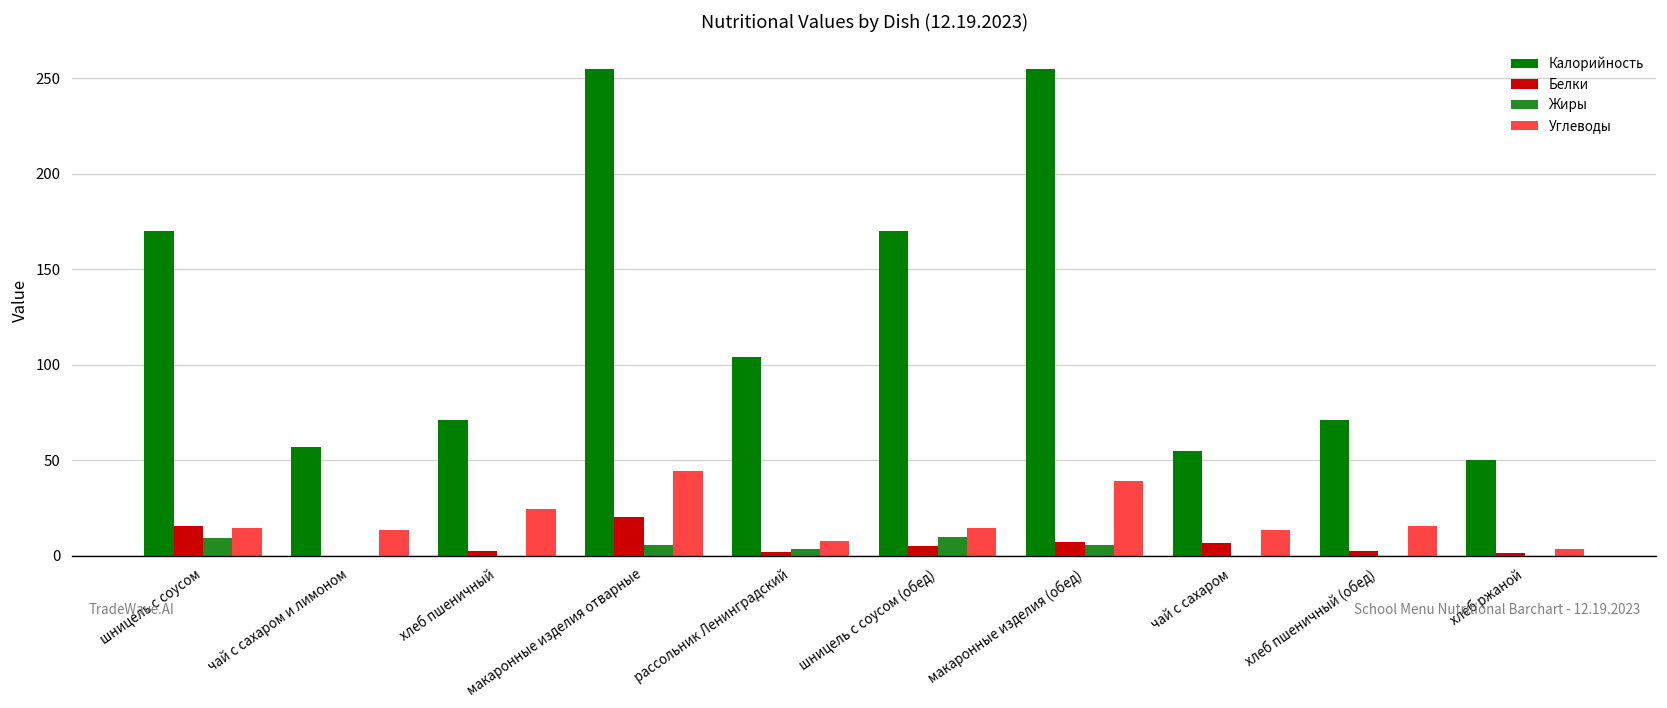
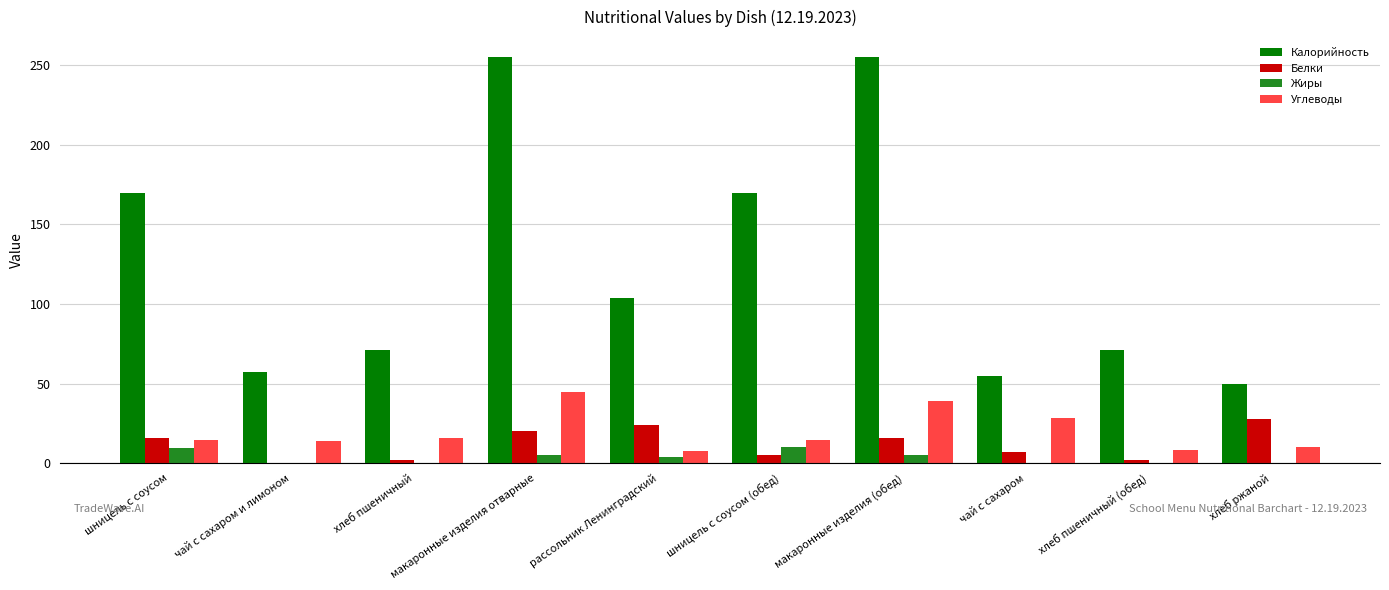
  {
    "Белки": {
      "шницель с соусом": 16,
      "чай с сахаром и лимоном": 0,
      "хлеб пшеничный": 2,
      "макаронные изделия отварные": 21,
-     "рассольник Ленинградский": 2,
+     "рассольник Ленинградский": 24,
      "шницель с соусом (обед)": 5,
-     "макаронные изделия (обед)": 7,
+     "макаронные изделия (обед)": 16,
      "чай с сахаром": 7,
      "хлеб пшеничный (обед)": 2,
-     "хлеб ржаной": 2
+     "хлеб ржаной": 28
    },
    "Углеводы": {
      "шницель с соусом": 14,
      "чай с сахаром и лимоном": 14,
-     "хлеб пшеничный": 25,
+     "хлеб пшеничный": 16,
      "макаронные изделия отварные": 45,
      "рассольник Ленинградский": 8,
      "шницель с соусом (обед)": 14,
      "макаронные изделия (обед)": 39,
-     "чай с сахаром": 14,
-     "хлеб пшеничный (обед)": 16,
-     "хлеб ржаной": 4
+     "чай с сахаром": 28,
+     "хлеб пшеничный (обед)": 8,
+     "хлеб ржаной": 10
    }
  }
